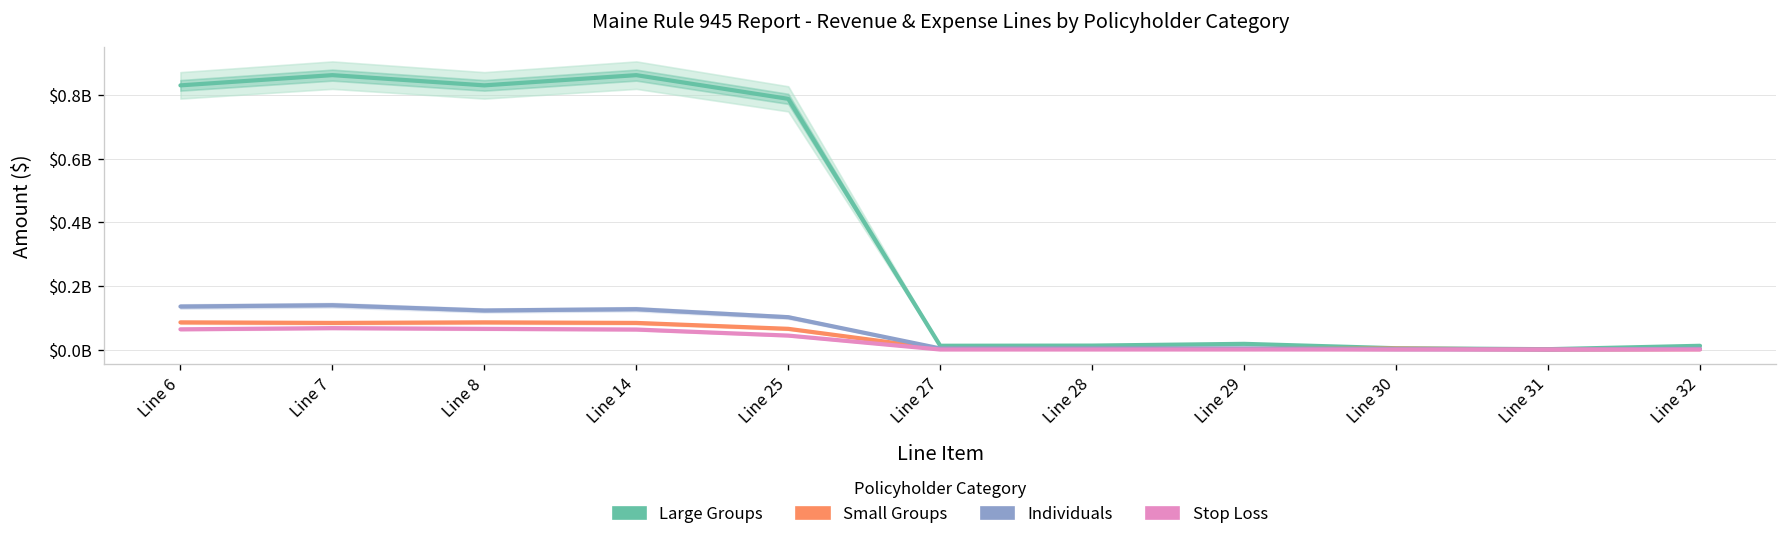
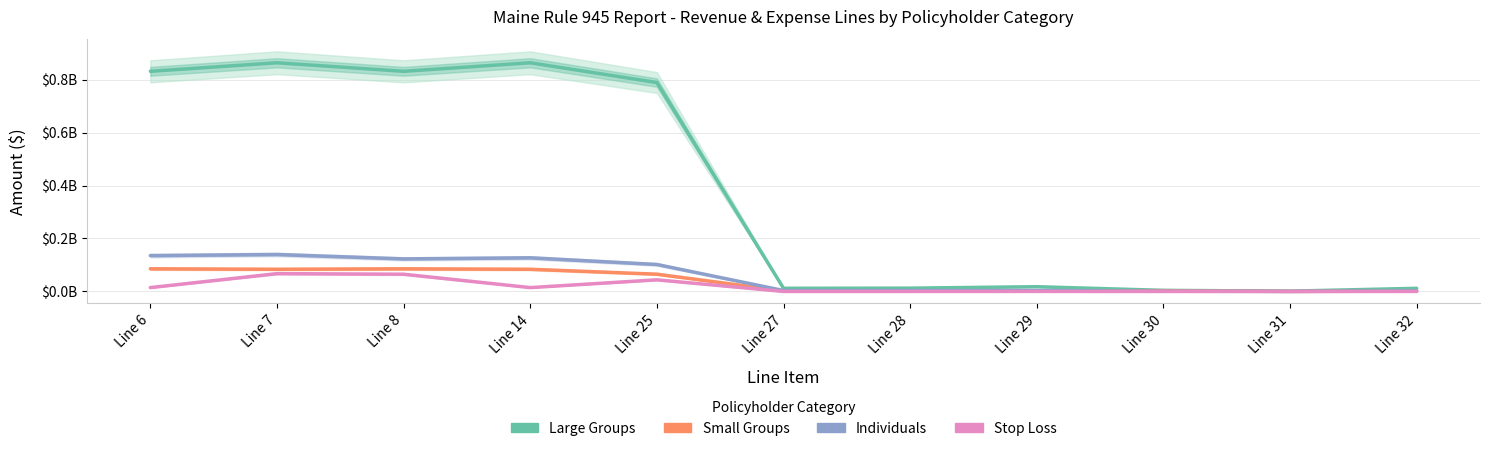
  {
    "Stop Loss": {
-     "Line 6": "$60000000",
-     "Line 14": "$60000000"
+     "Line 6": "$10000000",
+     "Line 14": "$10000000"
    }
  }
